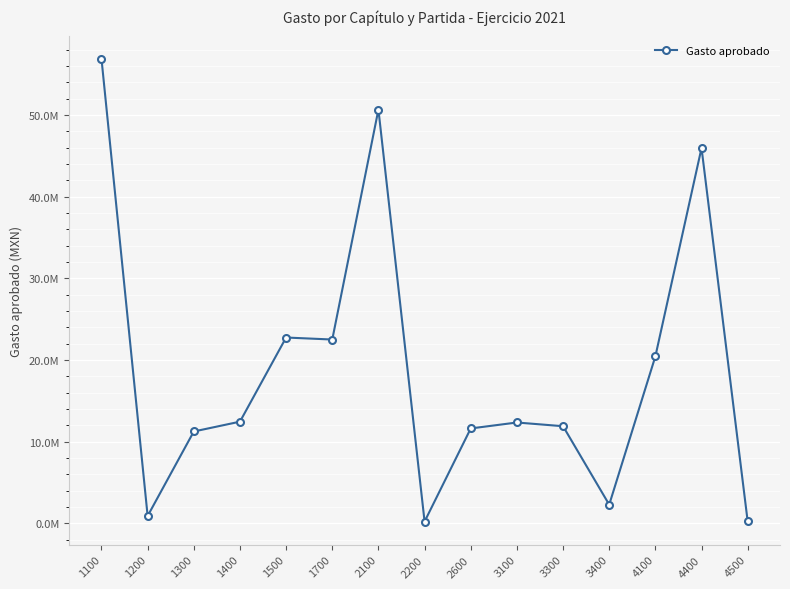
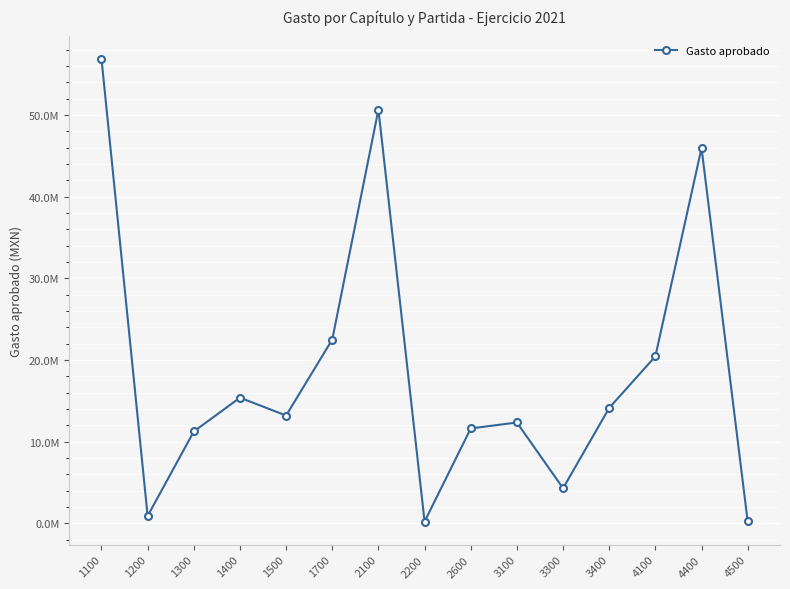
  {
    "1100": 57000000,
    "1200": 1000000,
    "1300": 11000000,
-   "1400": 12000000,
-   "1500": 23000000,
+   "1400": 15000000,
+   "1500": 13000000,
    "1700": 23000000,
    "2100": 51000000,
    "2200": 0,
    "2600": 12000000,
    "3100": 12000000,
-   "3300": 12000000,
-   "3400": 2000000,
+   "3300": 4000000,
+   "3400": 14000000,
    "4100": 20000000,
    "4400": 46000000,
    "4500": 0
  }
